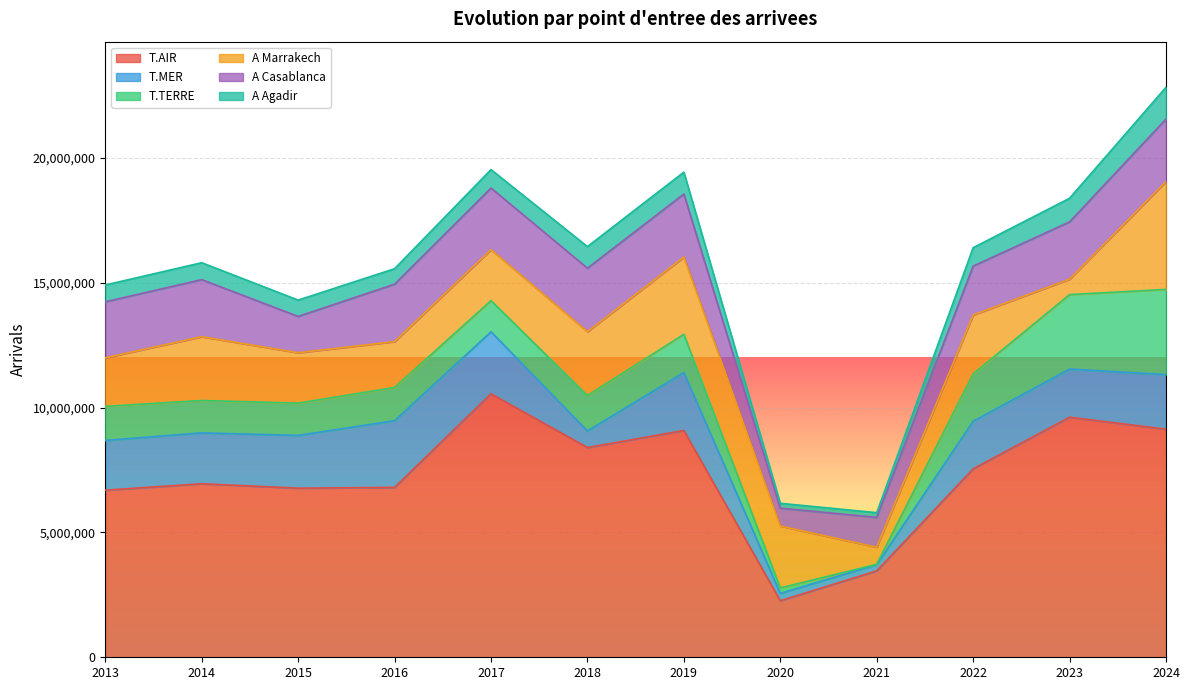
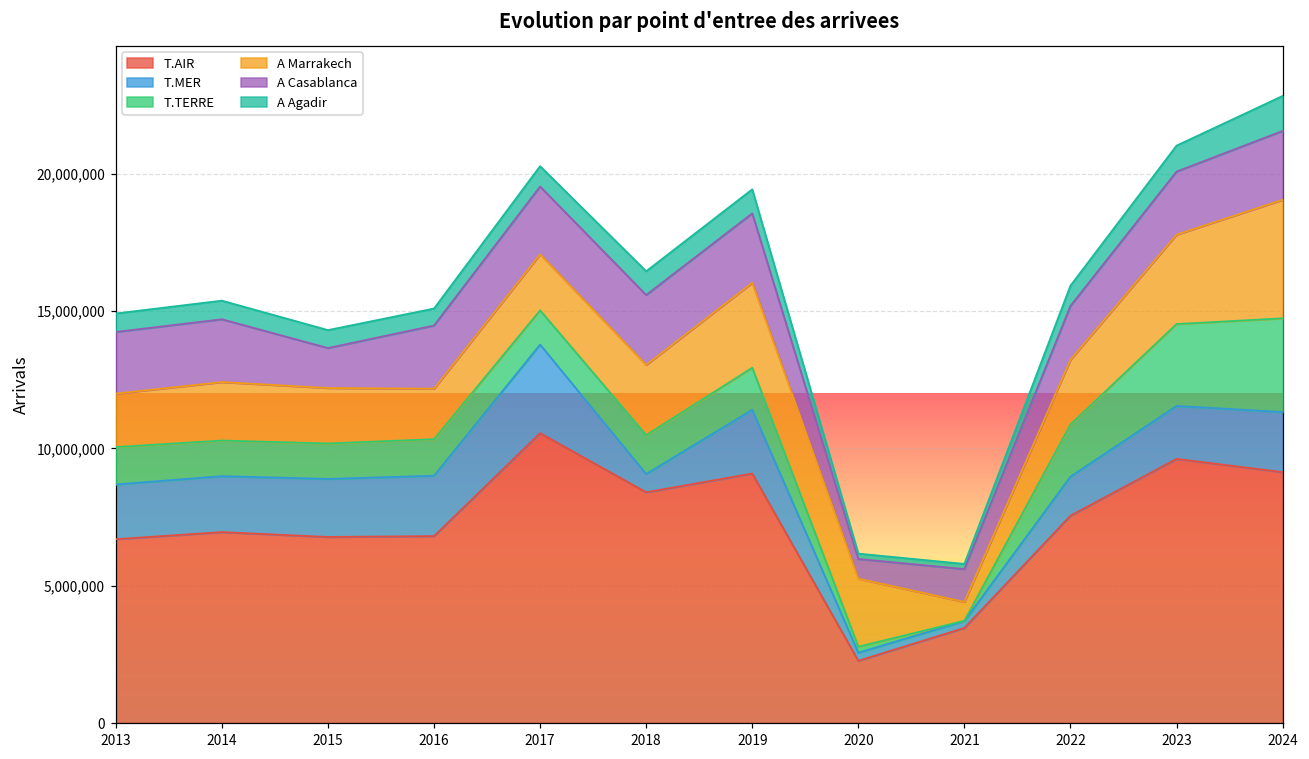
  {
    "T.AIR": {
      "2013": "6,700,000",
      "2014": "6,900,000",
      "2015": "6,800,000",
      "2016": "6,800,000",
      "2017": "10,600,000",
      "2018": "8,400,000",
      "2019": "9,100,000",
      "2020": "2,300,000",
      "2021": "3,500,000",
      "2022": "7,500,000",
      "2023": "9,600,000",
      "2024": "9,100,000"
    },
    "T.MER": {
      "2013": "2,000,000",
      "2014": "2,000,000",
      "2015": "2,100,000",
-     "2016": "2,700,000",
-     "2017": "2,500,000",
+     "2016": "2,200,000",
+     "2017": "3,200,000",
      "2018": "700,000",
      "2019": "2,300,000",
      "2020": "300,000",
-     "2022": "1,900,000",
+     "2022": "1,400,000",
      "2023": "1,900,000",
      "2024": "2,200,000"
    },
    "A Marrakech": {
      "2013": "1,900,000",
-     "2014": "2,600,000",
+     "2014": "2,100,000",
      "2015": "2,000,000",
      "2016": "1,800,000",
      "2017": "2,000,000",
      "2018": "2,600,000",
      "2019": "3,100,000",
      "2020": "2,500,000",
      "2021": "700,000",
      "2022": "2,400,000",
-     "2023": "600,000",
+     "2023": "3,300,000",
      "2024": "4,300,000"
    },
    "A Casablanca": {
      "2013": "2,200,000",
      "2014": "2,300,000",
      "2015": "1,500,000",
      "2016": "2,300,000",
      "2017": "2,500,000",
      "2018": "2,500,000",
      "2019": "2,500,000",
      "2020": "700,000",
      "2021": "1,200,000",
      "2022": "2,000,000",
      "2023": "2,300,000",
      "2024": "2,500,000"
    }
  }
